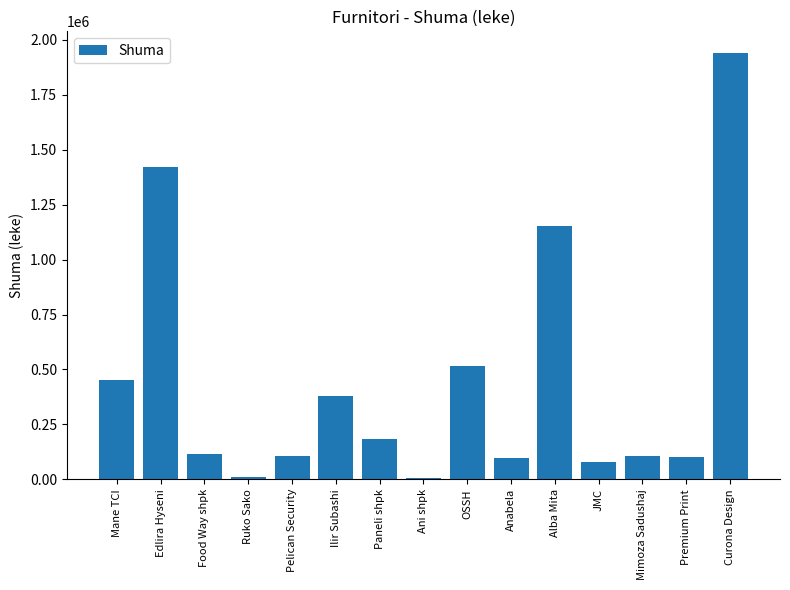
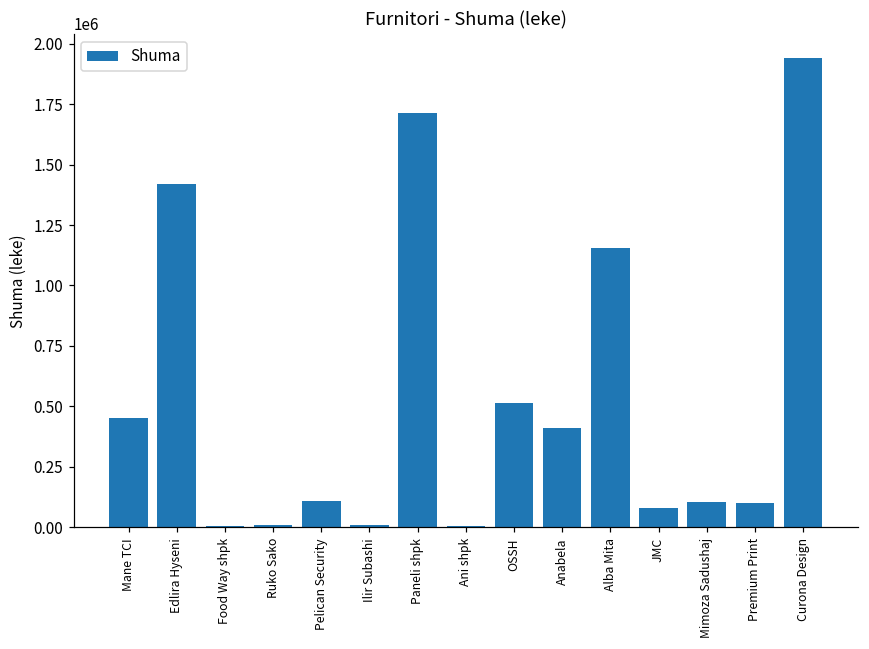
  {
    "Mane TCI": 450000,
    "Edlira Hyseni": 1420000,
-   "Food Way shpk": 110000,
+   "Food Way shpk": 10000,
    "Pelican Security": 110000,
-   "Ilir Subashi": 380000,
-   "Paneli shpk": 180000,
+   "Ilir Subashi": 10000,
+   "Paneli shpk": 1710000,
    "OSSH": 520000,
-   "Anabela": 100000,
+   "Anabela": 410000,
    "Alba Mita": 1150000,
    "JMC": 80000,
    "Mimoza Sadushaj": 110000,
    "Premium Print": 100000,
    "Curona Design": 1940000
  }
